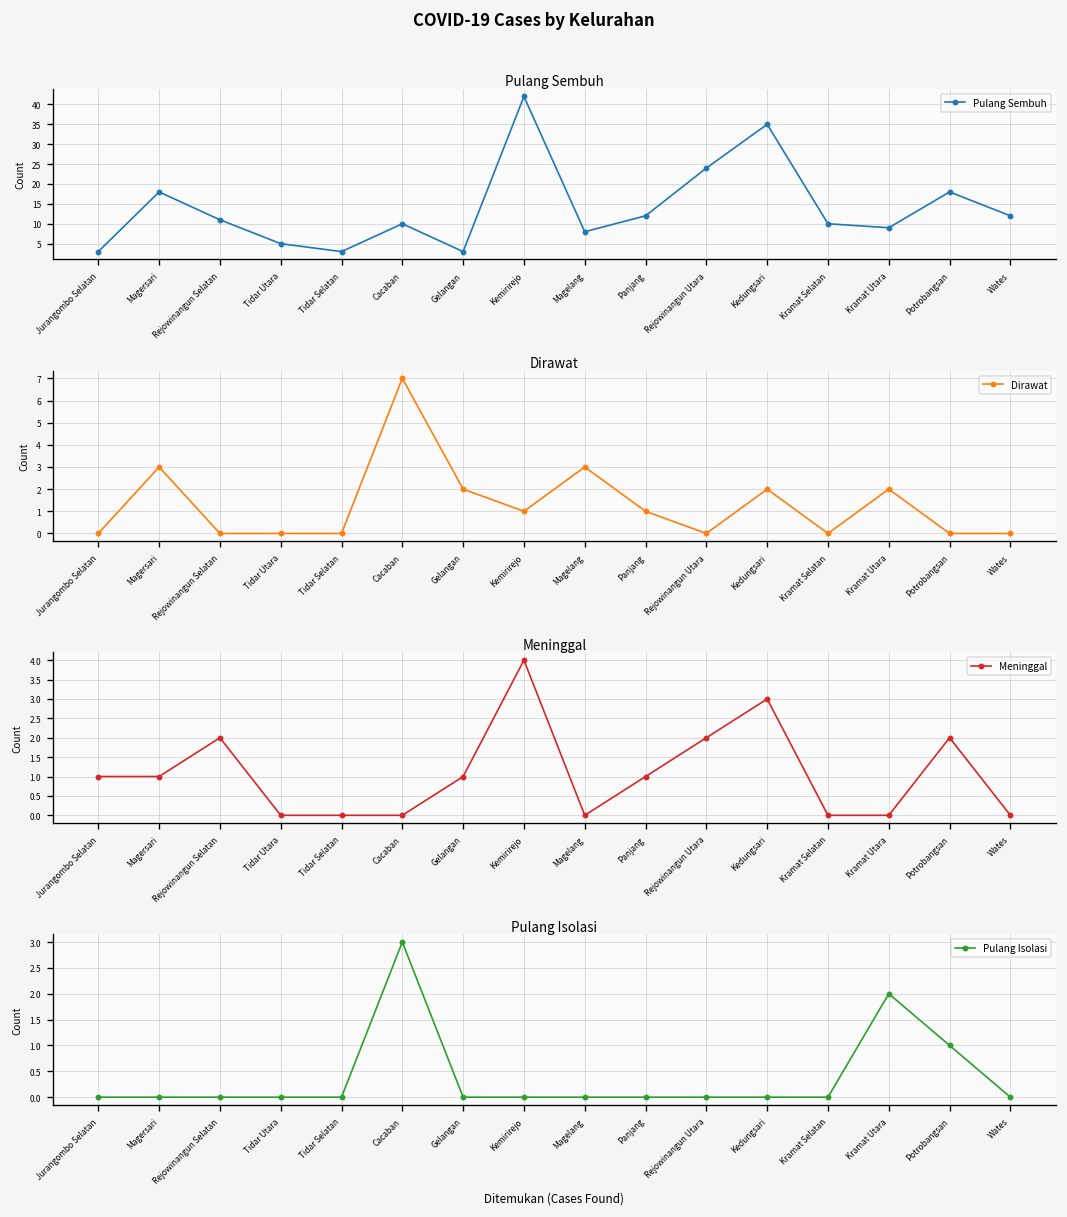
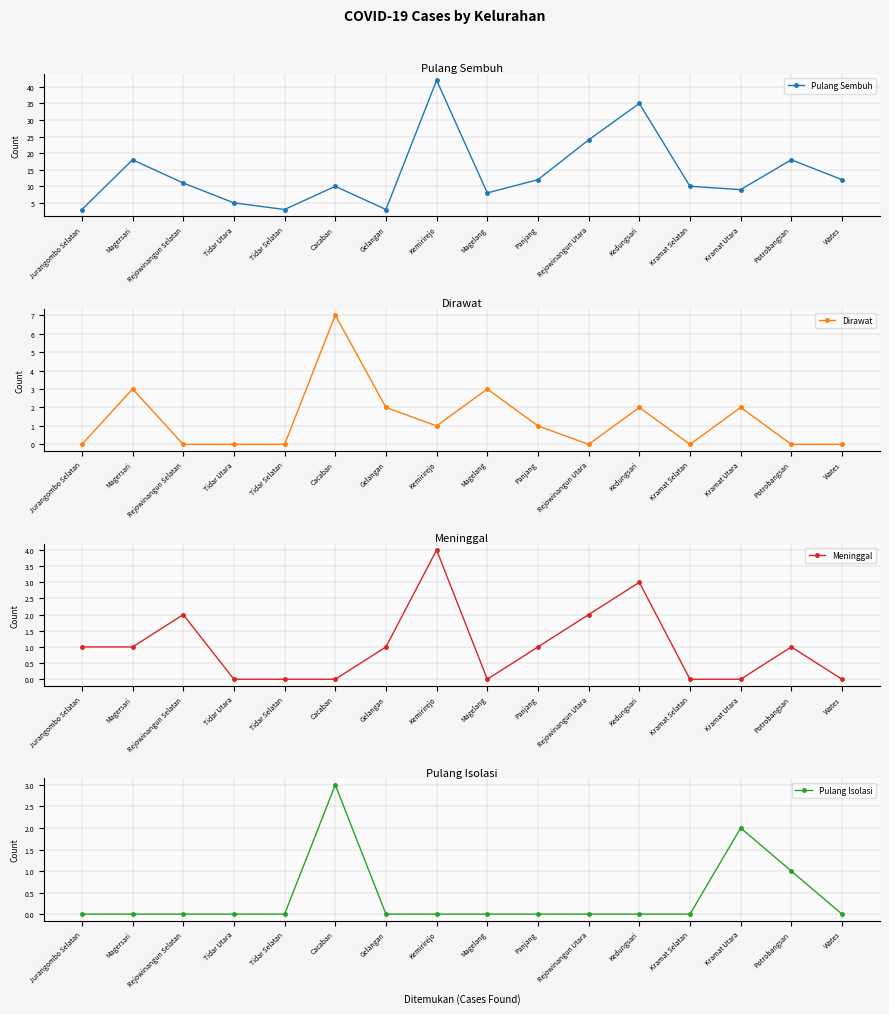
  {
    "Pulang Sembuh": {
      "Jurangombo Selatan": 3,
      "Magersari": 18,
      "Rejowinangun Selatan": 11,
      "Tidar Utara": 5,
      "Tidar Selatan": 3,
      "Cacaban": 10,
      "Gelangan": 3,
      "Kemirirejo": 42,
      "Magelang": 8,
      "Panjang": 12,
      "Rejowinangun Utara": 24,
      "Kedungsari": 35,
      "Kramat Selatan": 10,
      "Kramat Utara": 9,
      "Potrobangsan": 18,
      "Wates": 12
    },
    "Dirawat": {
      "Jurangombo Selatan": 0.0,
      "Magersari": 3.0,
      "Rejowinangun Selatan": 0.0,
      "Tidar Utara": 0.0,
      "Tidar Selatan": 0.0,
      "Cacaban": 7.0,
      "Gelangan": 2.0,
      "Kemirirejo": 1.0,
      "Magelang": 3.0,
      "Panjang": 1.0,
      "Rejowinangun Utara": 0.0,
      "Kedungsari": 2.0,
      "Kramat Selatan": 0.0,
      "Kramat Utara": 2.0,
      "Potrobangsan": 0.0,
      "Wates": 0.0
    },
    "Meninggal": {
      "Jurangombo Selatan": 1,
      "Magersari": 1,
      "Rejowinangun Selatan": 2,
      "Tidar Utara": 0,
      "Tidar Selatan": 0,
      "Cacaban": 0,
      "Gelangan": 1,
      "Kemirirejo": 4,
      "Magelang": 0,
      "Panjang": 1,
      "Rejowinangun Utara": 2,
      "Kedungsari": 3,
      "Kramat Selatan": 0,
      "Kramat Utara": 0,
-     "Potrobangsan": 2,
+     "Potrobangsan": 1,
      "Wates": 0
    },
    "Pulang Isolasi": {
      "Jurangombo Selatan": 0.0,
      "Magersari": 0.0,
      "Rejowinangun Selatan": 0.0,
      "Tidar Utara": 0.0,
      "Tidar Selatan": 0.0,
      "Cacaban": 3.0,
      "Gelangan": 0.0,
      "Kemirirejo": 0.0,
      "Magelang": 0.0,
      "Panjang": 0.0,
      "Rejowinangun Utara": 0.0,
      "Kedungsari": 0.0,
      "Kramat Selatan": 0.0,
      "Kramat Utara": 2.0,
      "Potrobangsan": 1.0,
      "Wates": 0.0
    }
  }
